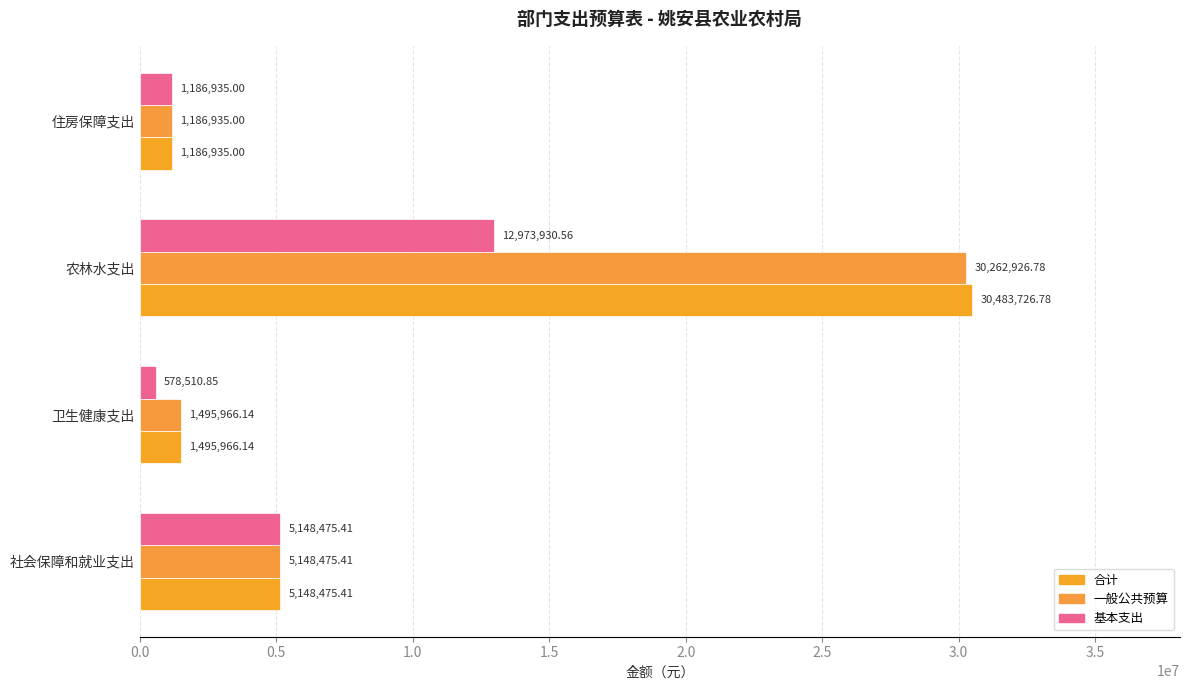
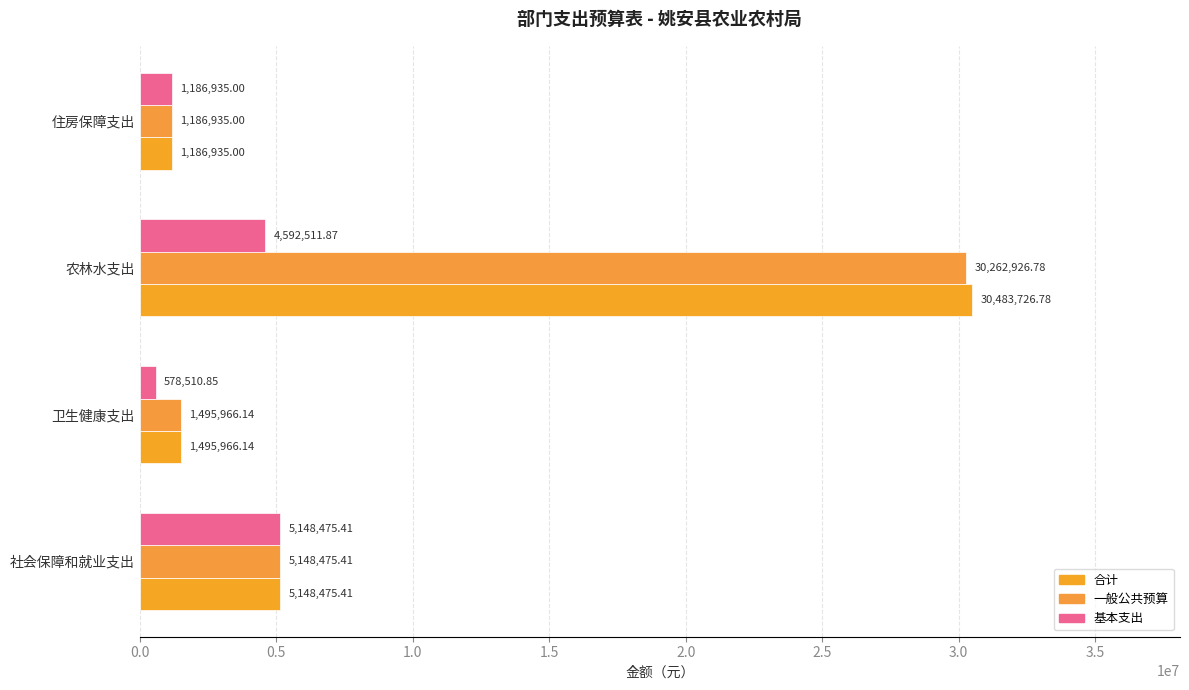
  {
    "基本支出": {
      "住房保障支出": "1,186,935.00",
-     "农林水支出": "12,973,930.56",
+     "农林水支出": "4,592,511.87",
      "卫生健康支出": "578,510.85",
      "社会保障和就业支出": "5,148,475.41"
    }
  }
